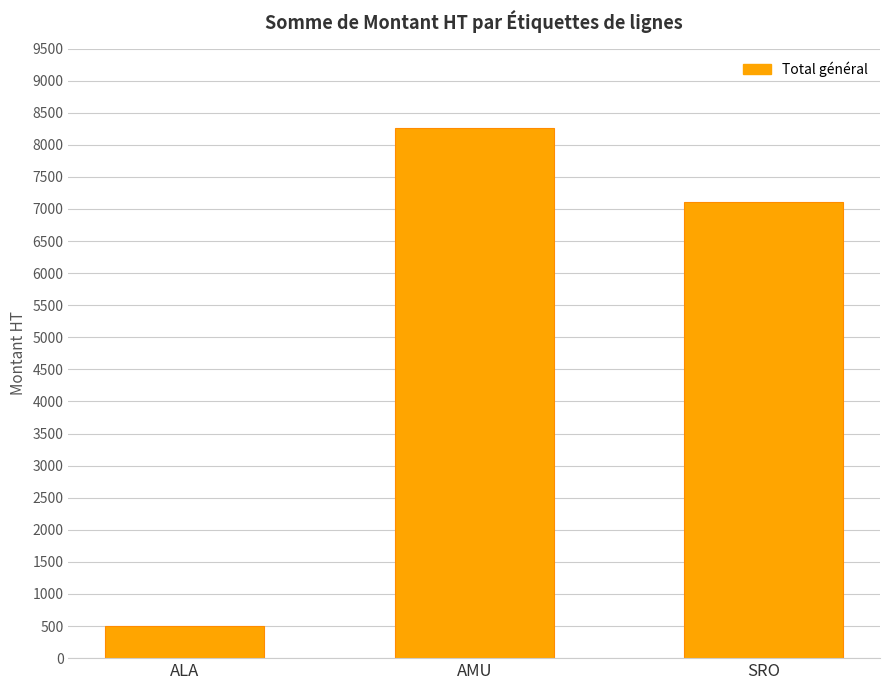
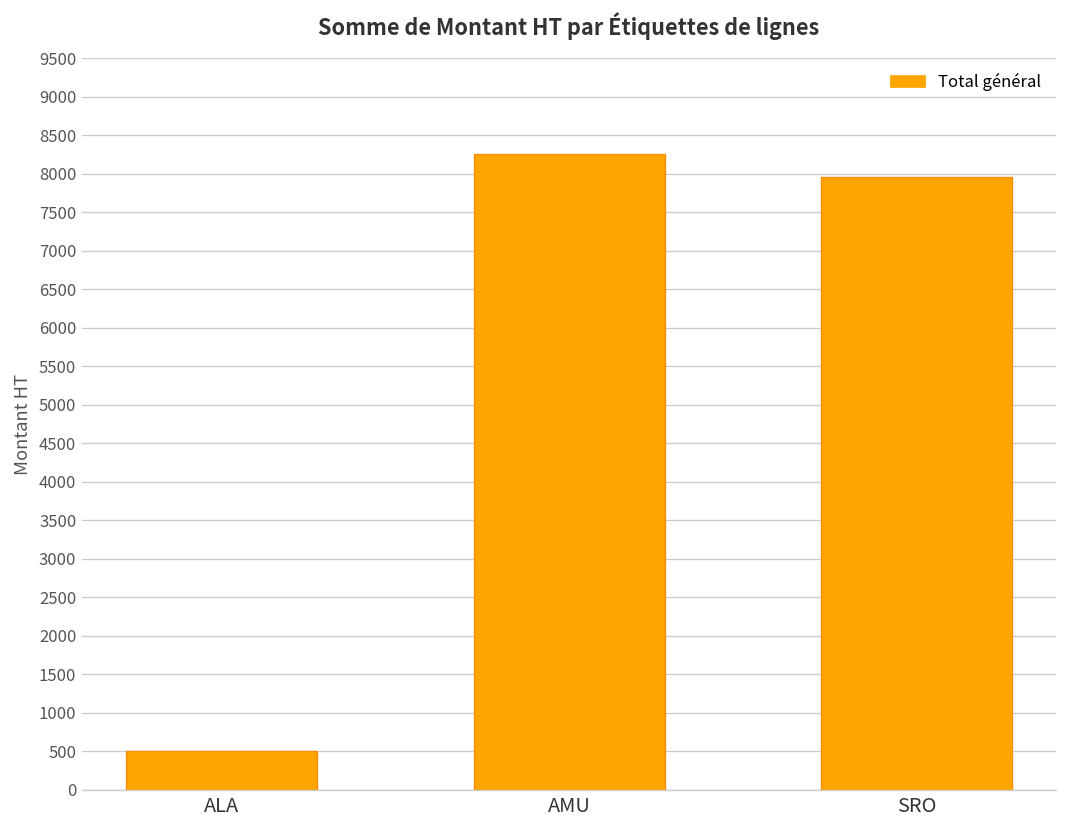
  {
    "ALA": 500,
    "AMU": 8300,
-   "SRO": 7100
+   "SRO": 8000
  }
